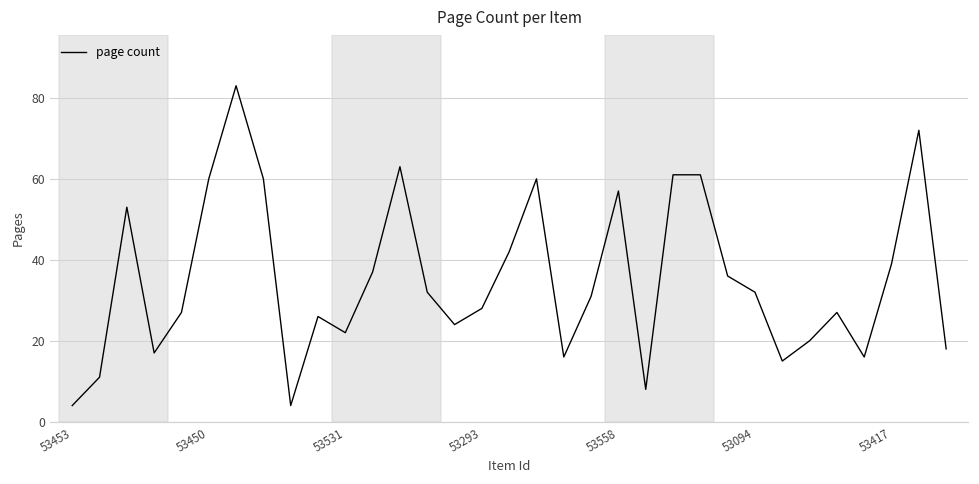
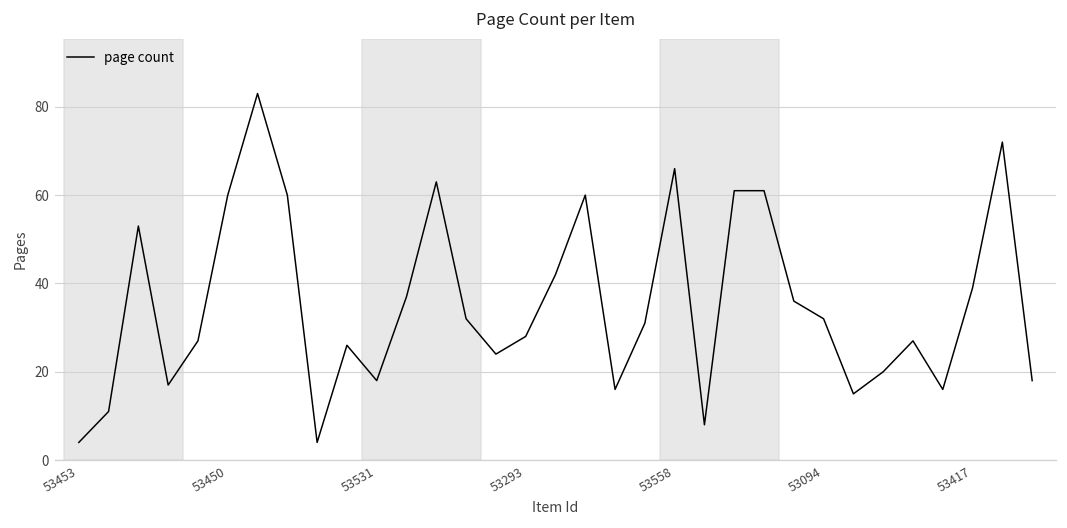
  {
    "53453": 4,
    "53450": 60,
-   "53531": 22,
+   "53531": 18,
    "53293": 28,
-   "53558": 57,
+   "53558": 66,
    "53094": 32,
    "53417": 39
  }
